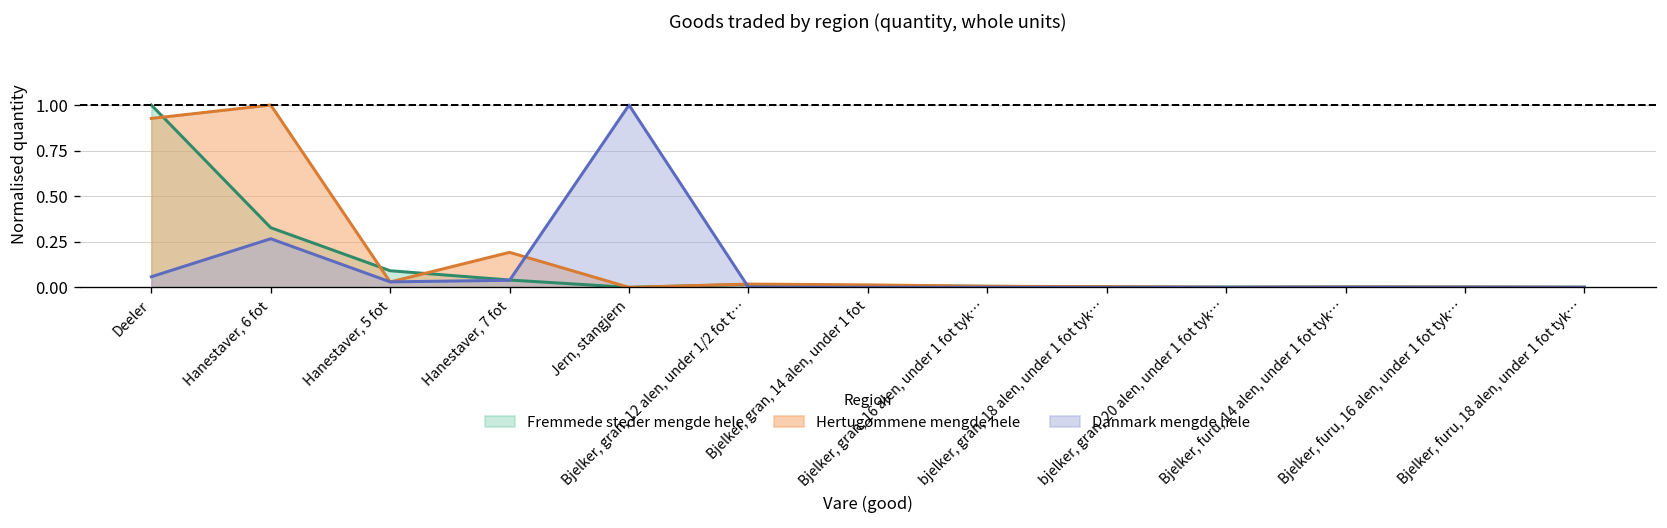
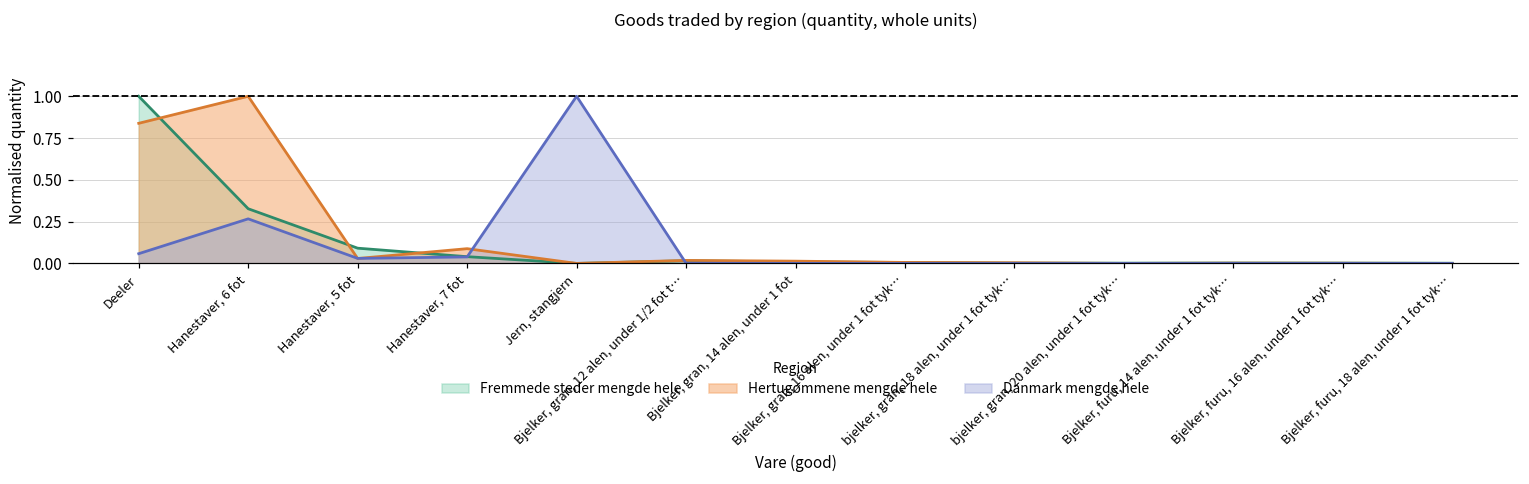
  {
    "Hertugømmene mengde hele": {
-     "Deeler": 0.93,
+     "Deeler": 0.84,
      "Hanestaver, 6 fot": 1.00,
-     "Hanestaver, 7 fot": 0.19
+     "Hanestaver, 7 fot": 0.09
    }
  }
